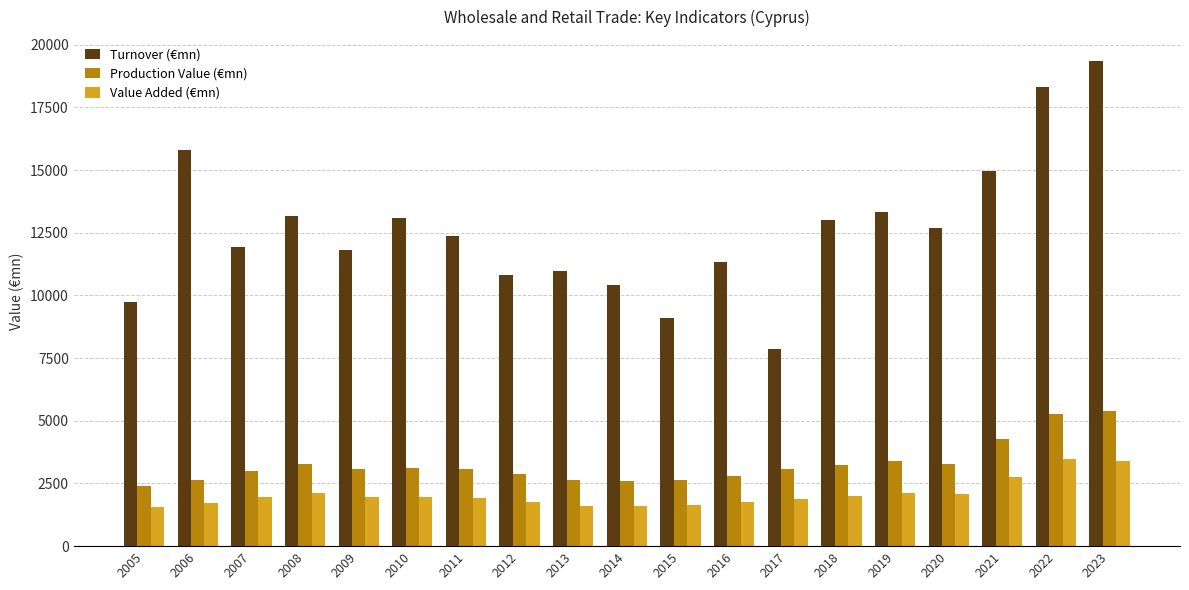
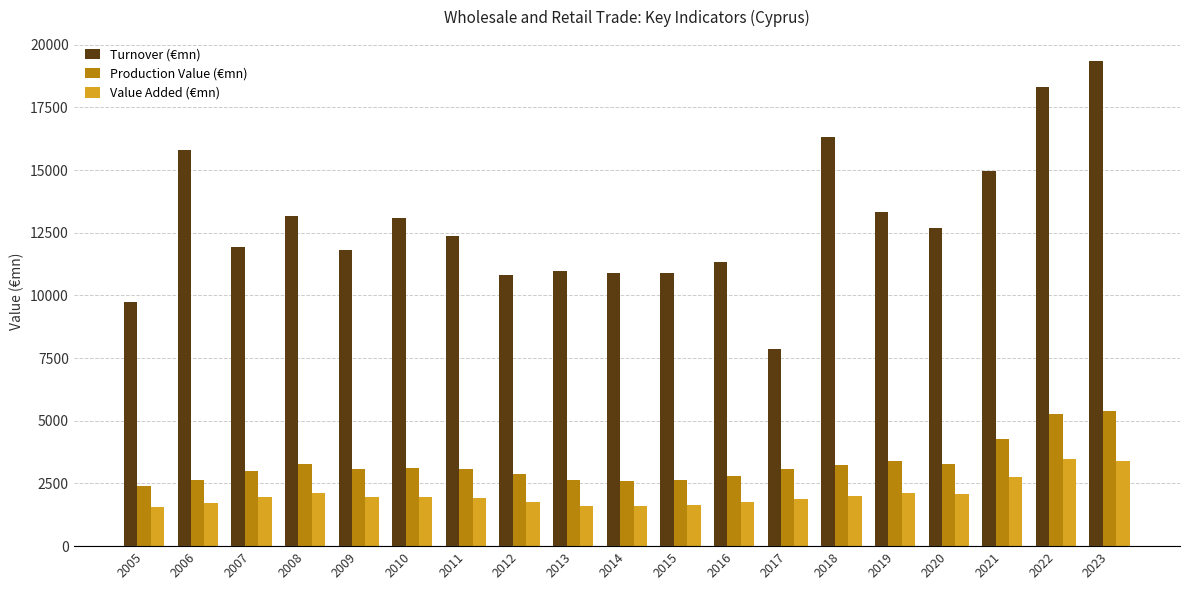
  {
    "Turnover (€mn)": {
      "2005": 9700,
      "2006": 15800,
      "2007": 11900,
      "2008": 13200,
      "2009": 11800,
      "2010": 13100,
      "2011": 12400,
      "2012": 10800,
      "2013": 11000,
-     "2014": 10400,
-     "2015": 9100,
+     "2014": 10900,
+     "2015": 10900,
      "2016": 11300,
      "2017": 7900,
-     "2018": 13000,
+     "2018": 16300,
      "2019": 13300,
      "2020": 12700,
      "2021": 14900,
      "2022": 18300,
      "2023": 19300
    }
  }
